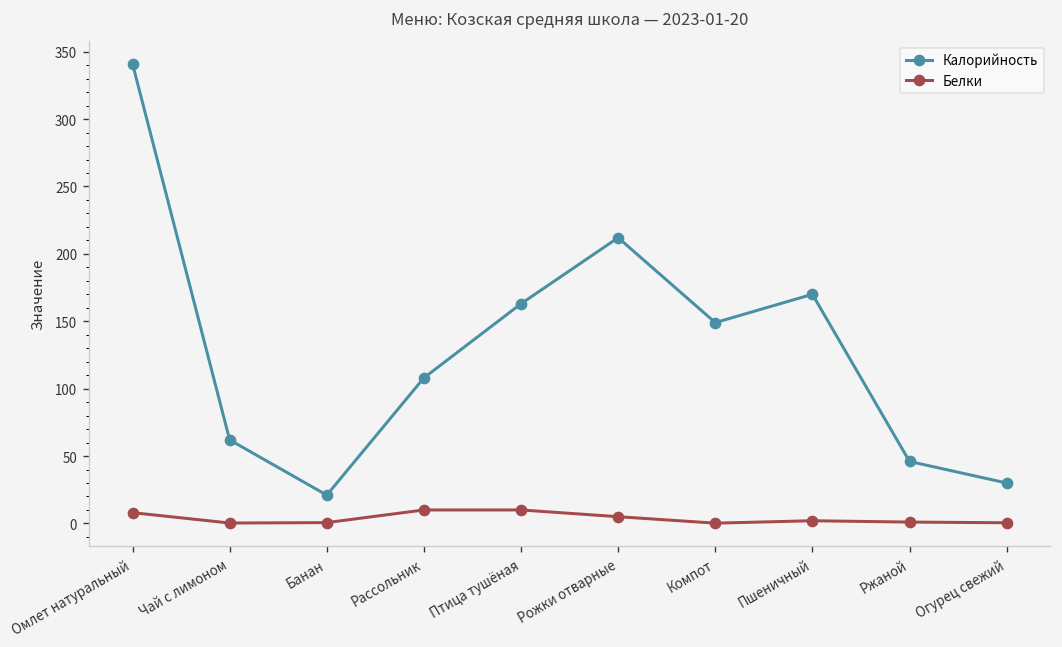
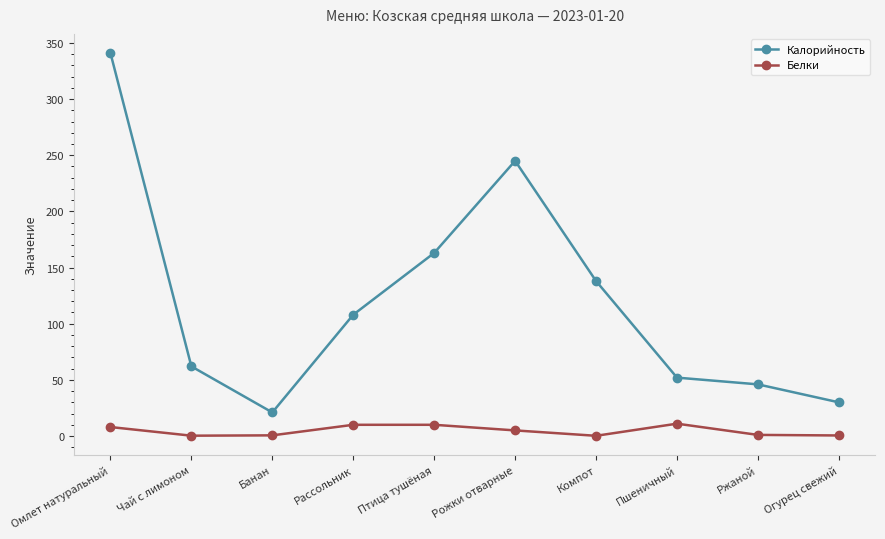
  {
    "Калорийность": {
      "Омлет натуральный": 341,
      "Чай с лимоном": 62,
      "Банан": 21,
      "Рассольник": 108,
      "Птица тушёная": 163,
-     "Рожки отварные": 212,
-     "Компот": 149,
-     "Пшеничный": 170,
+     "Рожки отварные": 245,
+     "Компот": 138,
+     "Пшеничный": 52,
      "Ржаной": 46,
      "Огурец свежий": 30
    },
    "Белки": {
      "Омлет натуральный": 8,
      "Чай с лимоном": 0,
      "Банан": 1,
      "Рассольник": 10,
      "Птица тушёная": 10,
      "Рожки отварные": 5,
      "Компот": 0,
-     "Пшеничный": 2,
+     "Пшеничный": 11,
      "Ржаной": 1,
      "Огурец свежий": 1
    }
  }
